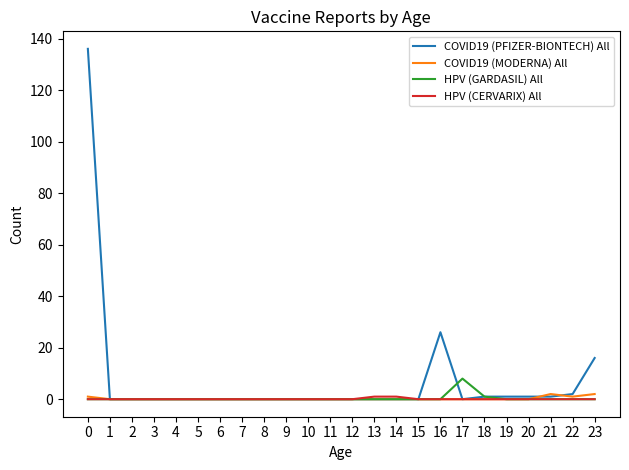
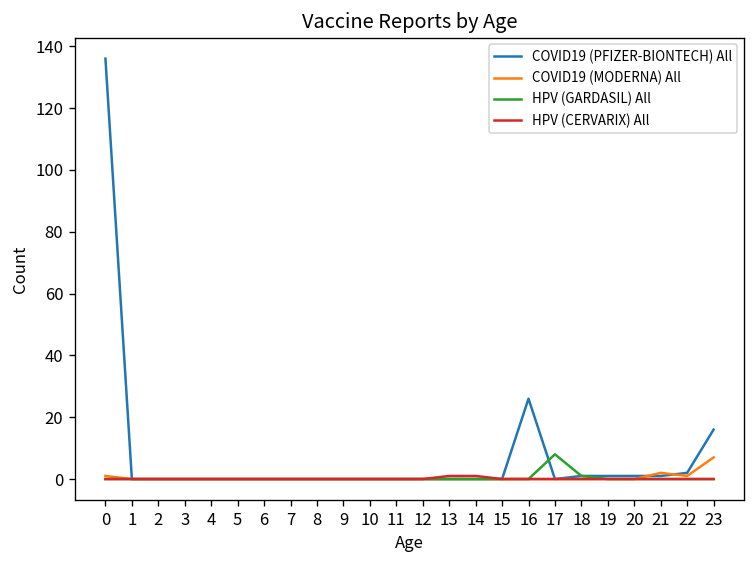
  {
    "COVID19 (PFIZER-BIONTECH) All": {
      "0": 136,
      "16": 26,
      "19": 1,
      "20": 1,
      "23": 16
    },
    "COVID19 (MODERNA) All": {
      "0": 1,
-     "23": 2
+     "23": 7
    },
    "HPV (GARDASIL) All": {
      "17": 8
    },
    "HPV (CERVARIX) All": {
      "13": 1,
      "14": 1
    }
  }
